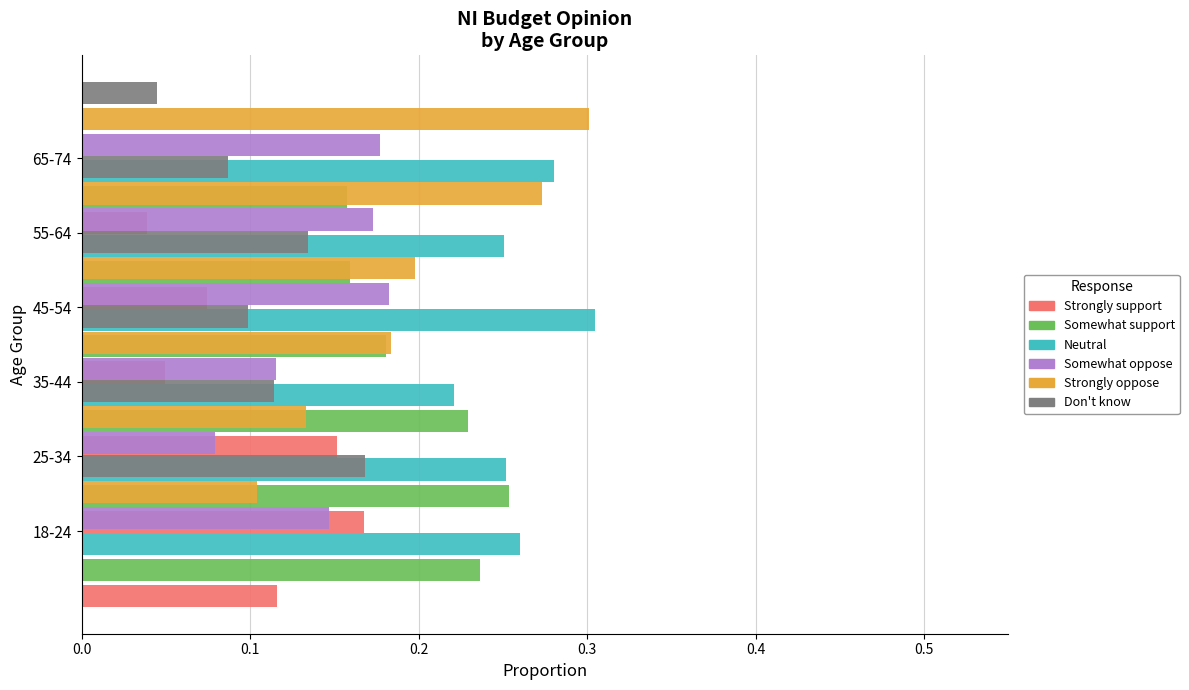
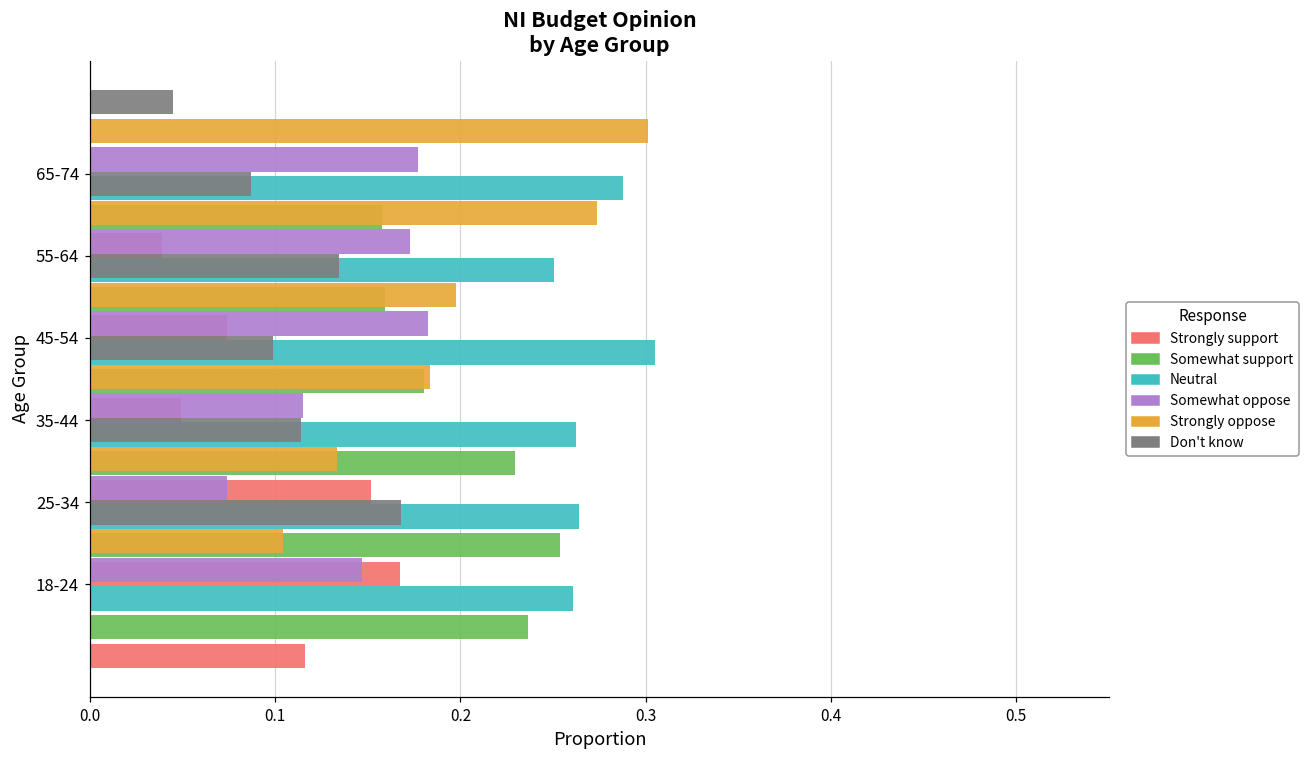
  {
    "Neutral": {
-     "65-74": 0.281,
+     "65-74": 0.288,
      "55-64": 0.251,
      "45-54": 0.305,
-     "35-44": 0.221,
-     "25-34": 0.252,
+     "35-44": 0.262,
+     "25-34": 0.264,
      "18-24": 0.260
    },
    "Somewhat oppose": {
      "65-74": 0.177,
      "55-64": 0.173,
      "45-54": 0.183,
      "35-44": 0.115,
-     "25-34": 0.079
+     "25-34": 0.074
    }
  }
